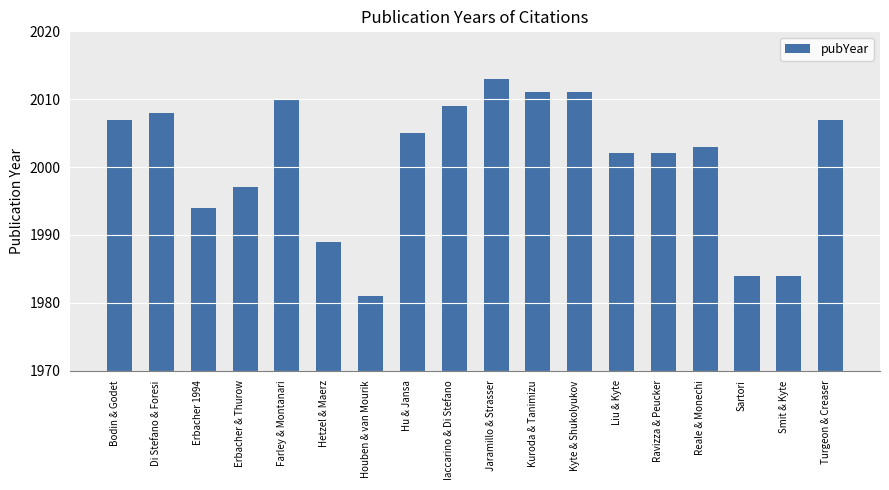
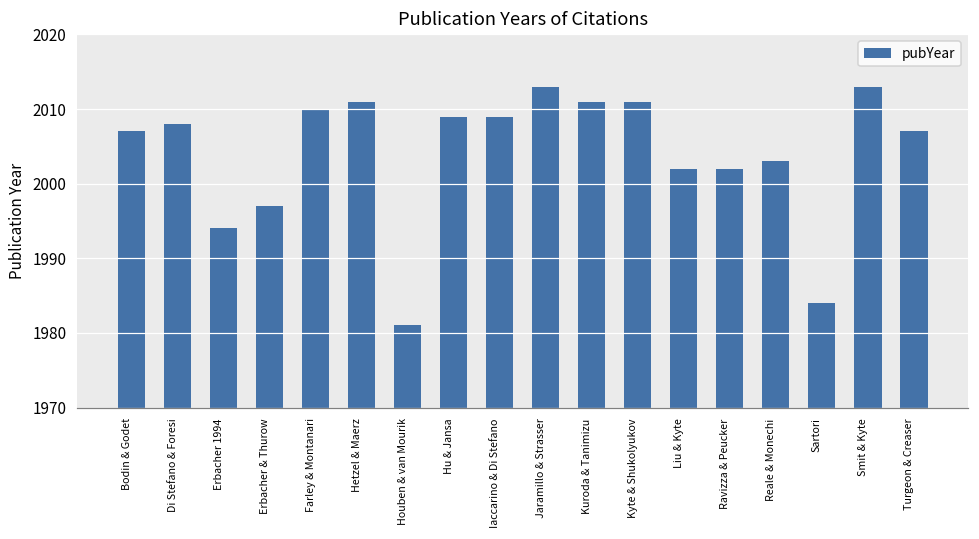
  {
    "Bodin & Godet": 2007,
    "Di Stefano & Foresi": 2008,
    "Erbacher 1994": 1994,
    "Erbacher & Thurow": 1997,
    "Farley & Montanari": 2010,
-   "Hetzel & Maerz": 1989,
+   "Hetzel & Maerz": 2011,
    "Houben & van Mourik": 1981,
-   "Hu & Jansa": 2005,
+   "Hu & Jansa": 2009,
    "Iaccarino & Di Stefano": 2009,
    "Jaramillo & Strasser": 2013,
    "Kuroda & Tanimizu": 2011,
    "Kyte & Shukolyukov": 2011,
    "Liu & Kyte": 2002,
    "Ravizza & Peucker": 2002,
    "Reale & Monechi": 2003,
    "Sartori": 1984,
-   "Smit & Kyte": 1984,
+   "Smit & Kyte": 2013,
    "Turgeon & Creaser": 2007
  }
